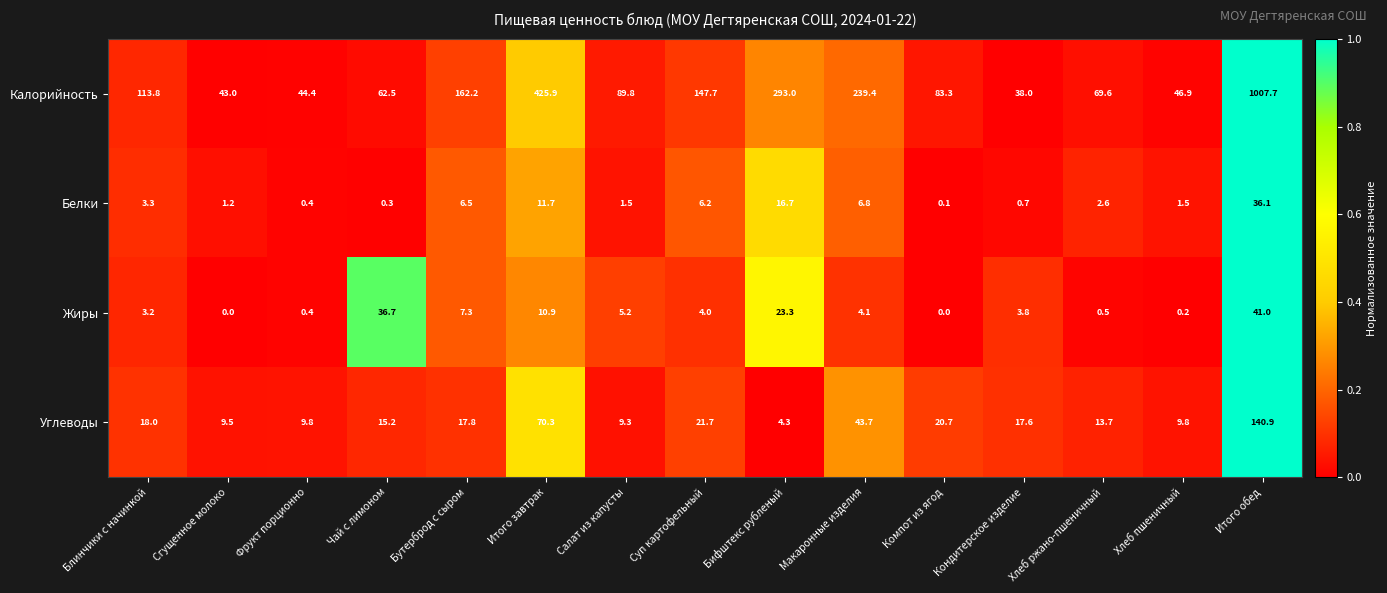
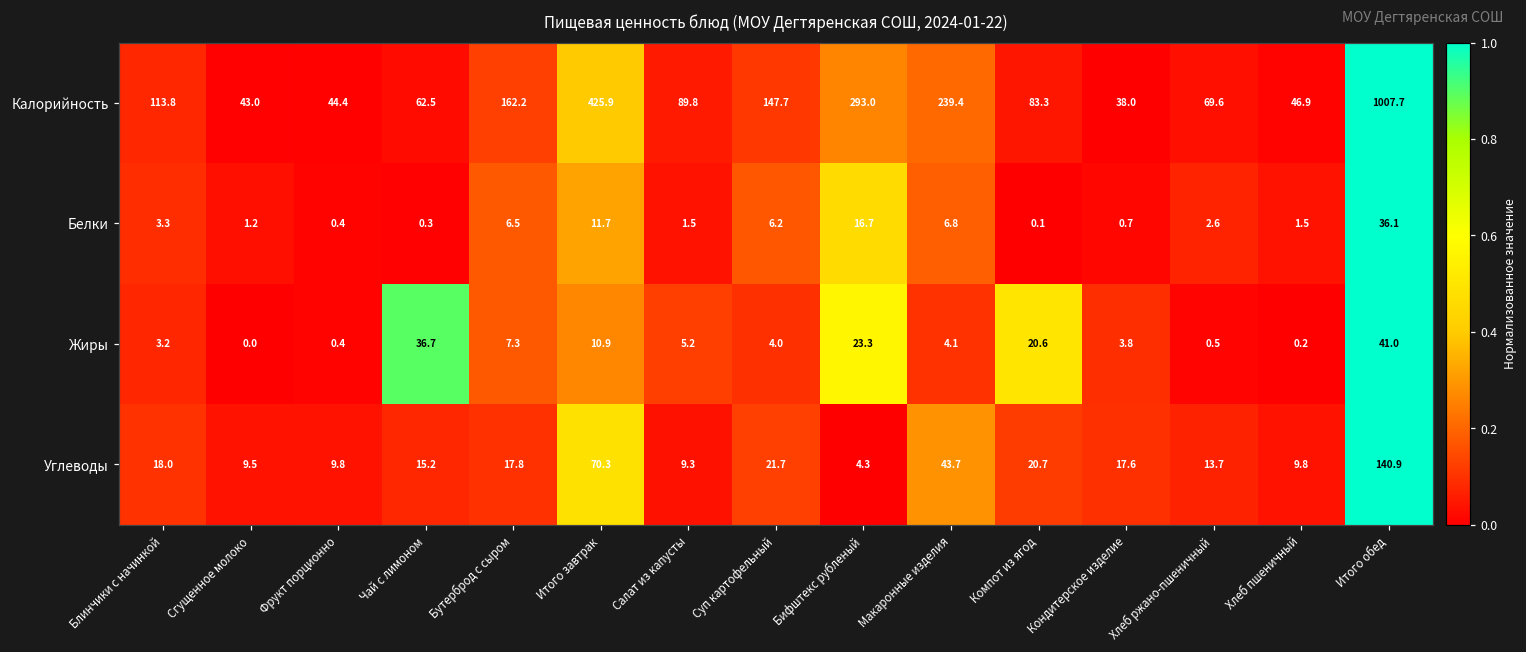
  {
    "Калорийность": {
      "Блинчики с начинкой": 113.8,
      "Сгущенное молоко": 43.0,
      "Фрукт порционно": 44.4,
      "Чай с лимоном": 62.5,
      "Бутерброд с сыром": 162.2,
      "Итого завтрак": 425.9,
      "Салат из капусты": 89.8,
      "Суп картофельный": 147.7,
      "Бифштекс рубленый": 293.0,
      "Макаронные изделия": 239.4,
      "Компот из ягод": 83.3,
      "Кондитерское изделие": 38.0,
      "Хлеб ржано-пшеничный": 69.6,
      "Хлеб пшеничный": 46.9,
      "Итого обед": 1007.7
    },
    "Белки": {
      "Блинчики с начинкой": 3.3,
      "Сгущенное молоко": 1.2,
      "Фрукт порционно": 0.4,
      "Чай с лимоном": 0.3,
      "Бутерброд с сыром": 6.5,
      "Итого завтрак": 11.7,
      "Салат из капусты": 1.5,
      "Суп картофельный": 6.2,
      "Бифштекс рубленый": 16.7,
      "Макаронные изделия": 6.8,
      "Компот из ягод": 0.1,
      "Кондитерское изделие": 0.7,
      "Хлеб ржано-пшеничный": 2.6,
      "Хлеб пшеничный": 1.5,
      "Итого обед": 36.1
    },
    "Жиры": {
      "Блинчики с начинкой": 3.2,
      "Сгущенное молоко": 0.0,
      "Фрукт порционно": 0.4,
      "Чай с лимоном": 36.7,
      "Бутерброд с сыром": 7.3,
      "Итого завтрак": 10.9,
      "Салат из капусты": 5.2,
      "Суп картофельный": 4.0,
      "Бифштекс рубленый": 23.3,
      "Макаронные изделия": 4.1,
-     "Компот из ягод": 0.0,
+     "Компот из ягод": 20.6,
      "Кондитерское изделие": 3.8,
      "Хлеб ржано-пшеничный": 0.5,
      "Хлеб пшеничный": 0.2,
      "Итого обед": 41.0
    },
    "Углеводы": {
      "Блинчики с начинкой": 18.0,
      "Сгущенное молоко": 9.5,
      "Фрукт порционно": 9.8,
      "Чай с лимоном": 15.2,
      "Бутерброд с сыром": 17.8,
      "Итого завтрак": 70.3,
      "Салат из капусты": 9.3,
      "Суп картофельный": 21.7,
      "Бифштекс рубленый": 4.3,
      "Макаронные изделия": 43.7,
      "Компот из ягод": 20.7,
      "Кондитерское изделие": 17.6,
      "Хлеб ржано-пшеничный": 13.7,
      "Хлеб пшеничный": 9.8,
      "Итого обед": 140.9
    }
  }
